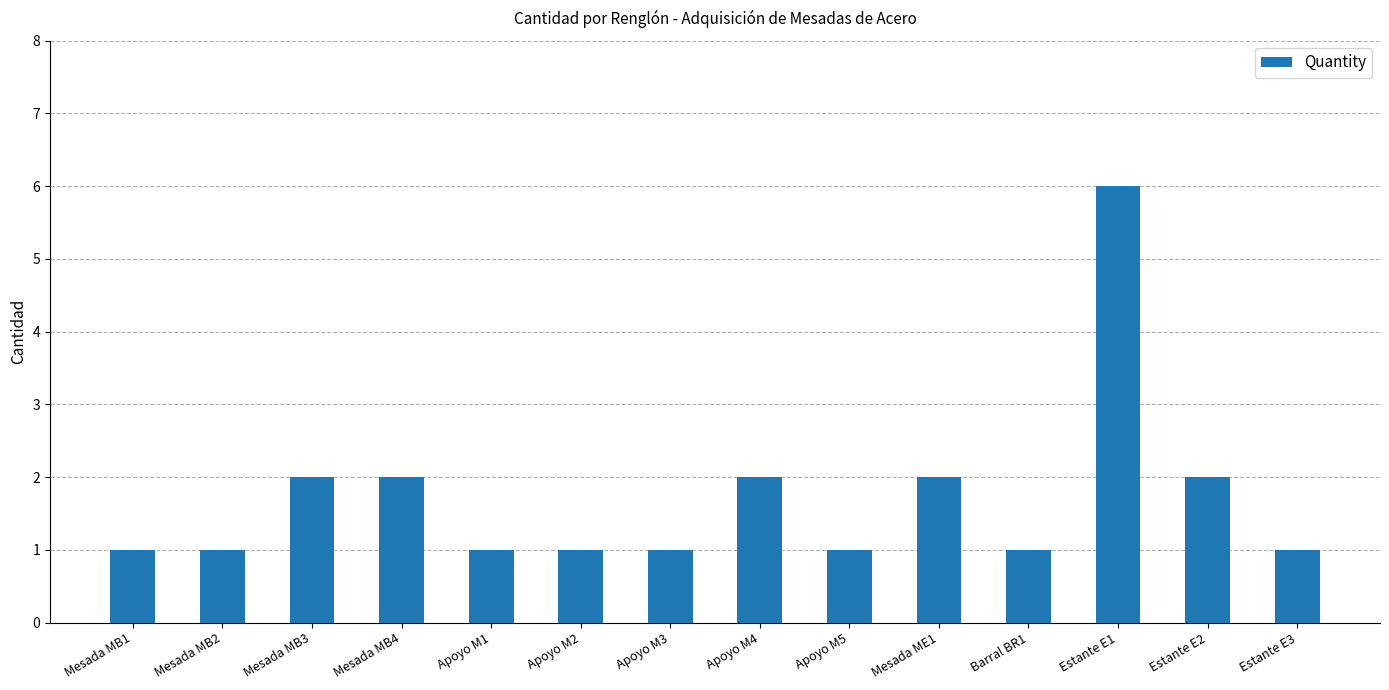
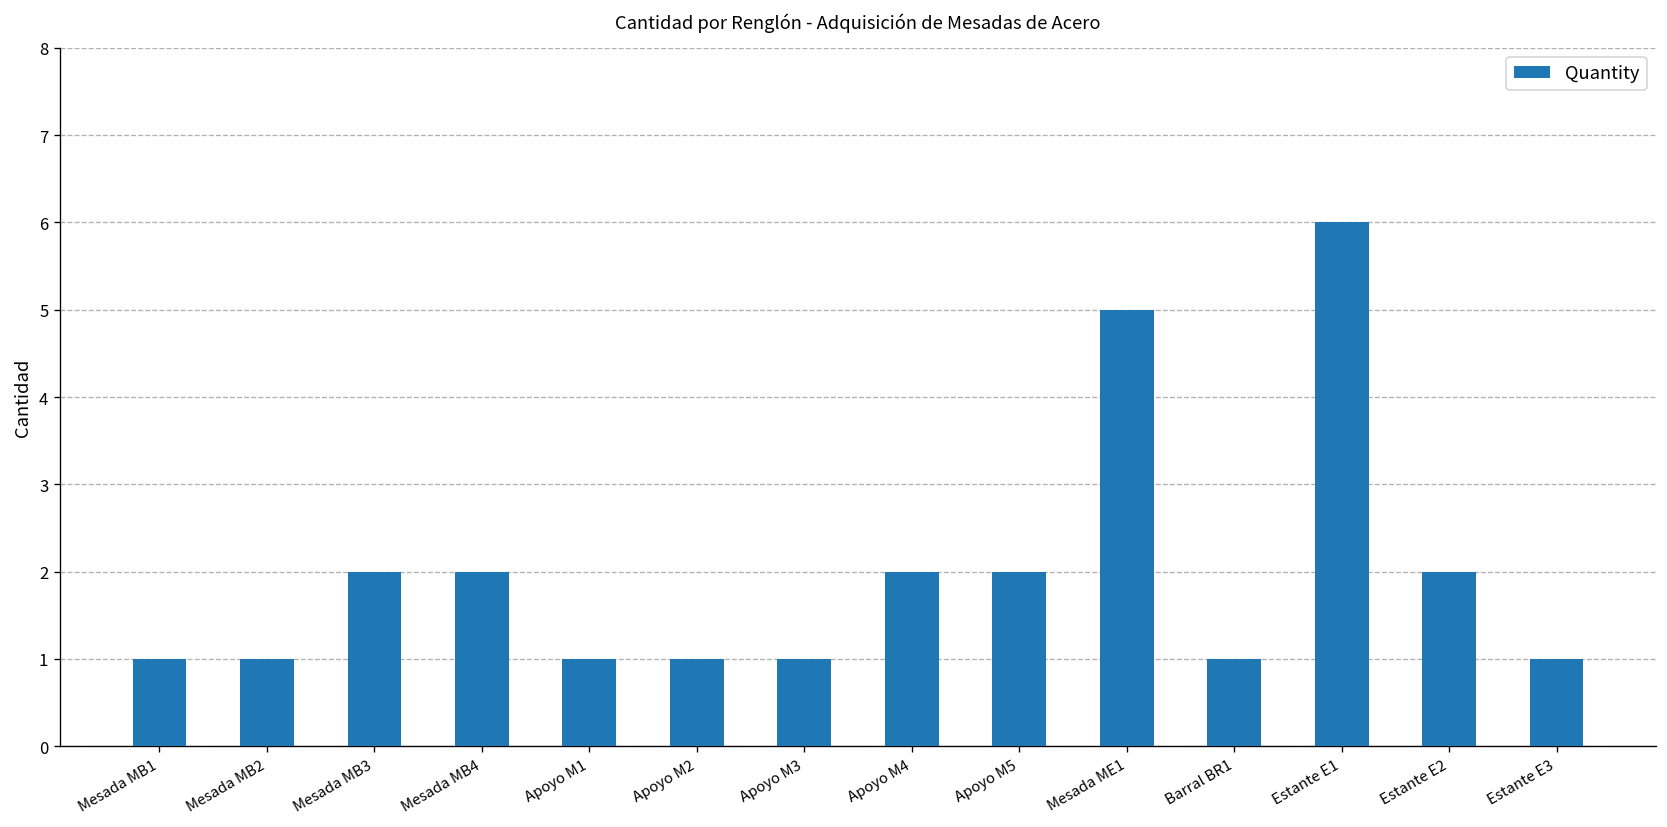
  {
    "Mesada MB1": 1,
    "Mesada MB2": 1,
    "Mesada MB3": 2,
    "Mesada MB4": 2,
    "Apoyo M1": 1,
    "Apoyo M2": 1,
    "Apoyo M3": 1,
    "Apoyo M4": 2,
-   "Apoyo M5": 1,
-   "Mesada ME1": 2,
+   "Apoyo M5": 2,
+   "Mesada ME1": 5,
    "Barral BR1": 1,
    "Estante E1": 6,
    "Estante E2": 2,
    "Estante E3": 1
  }
